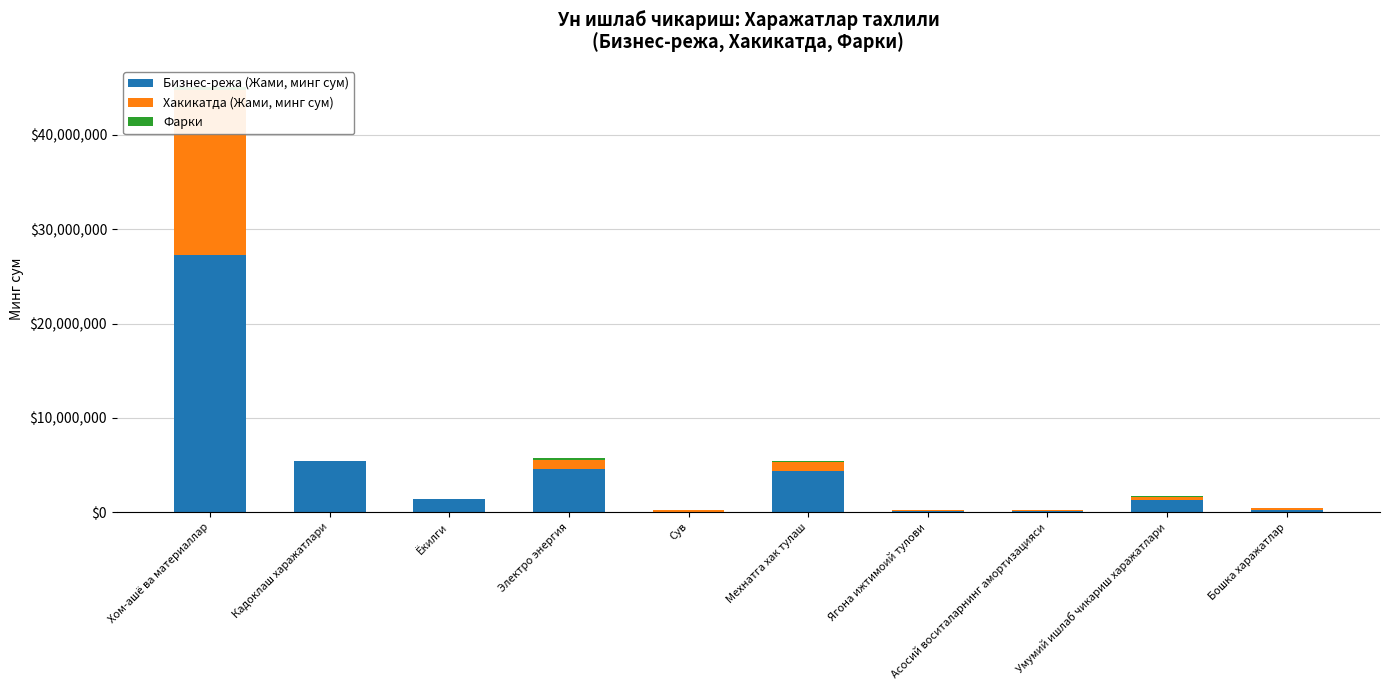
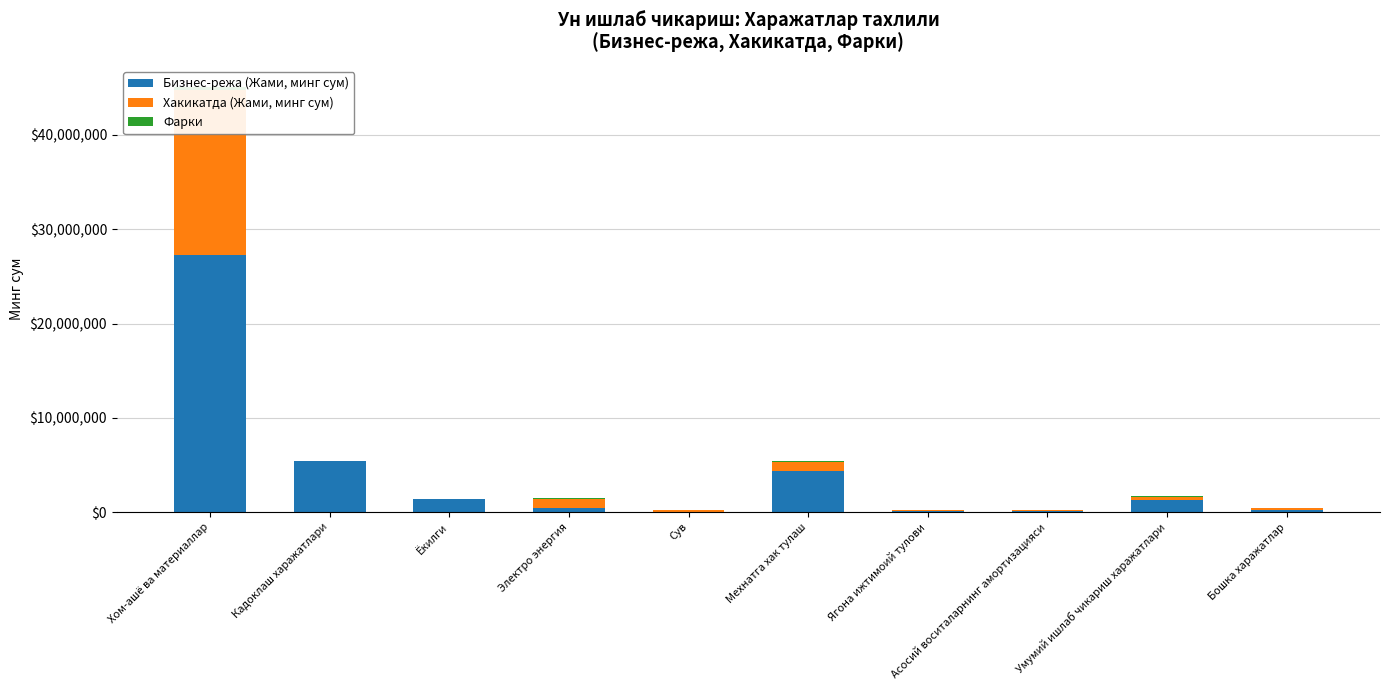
  {
    "Бизнес-режа (Жами, минг сум)": {
      "Хом-ашё ва материаллар": "$27,000,000",
      "Кадоклаш харажатлари": "$5,000,000",
      "Ёкилги": "$1,000,000",
-     "Электро энергия": "$5,000,000",
+     "Электро энергия": "$0",
      "Мехнатга хак тулаш": "$4,000,000",
      "Умумий ишлаб чикариш харажатлари": "$1,000,000",
      "Бошка харажатлар": "$0"
    },
    "Хакикатда (Жами, минг сум)": {
      "Электро энергия": "$1,000,000",
      "Мехнатга хак тулаш": "$1,000,000",
      "Умумий ишлаб чикариш харажатлари": "$0"
    }
  }
